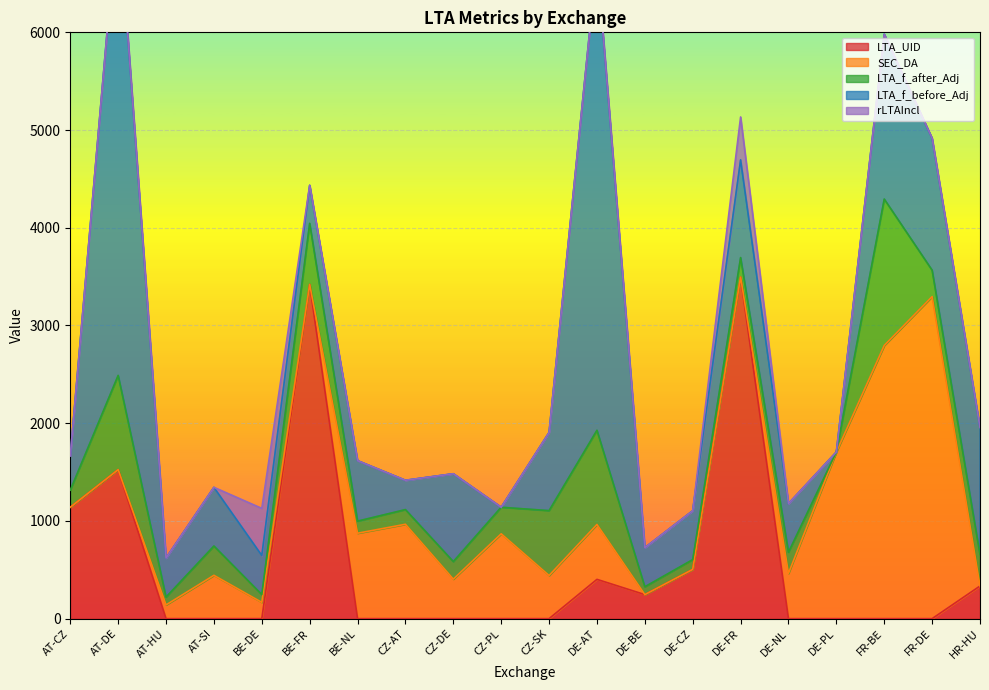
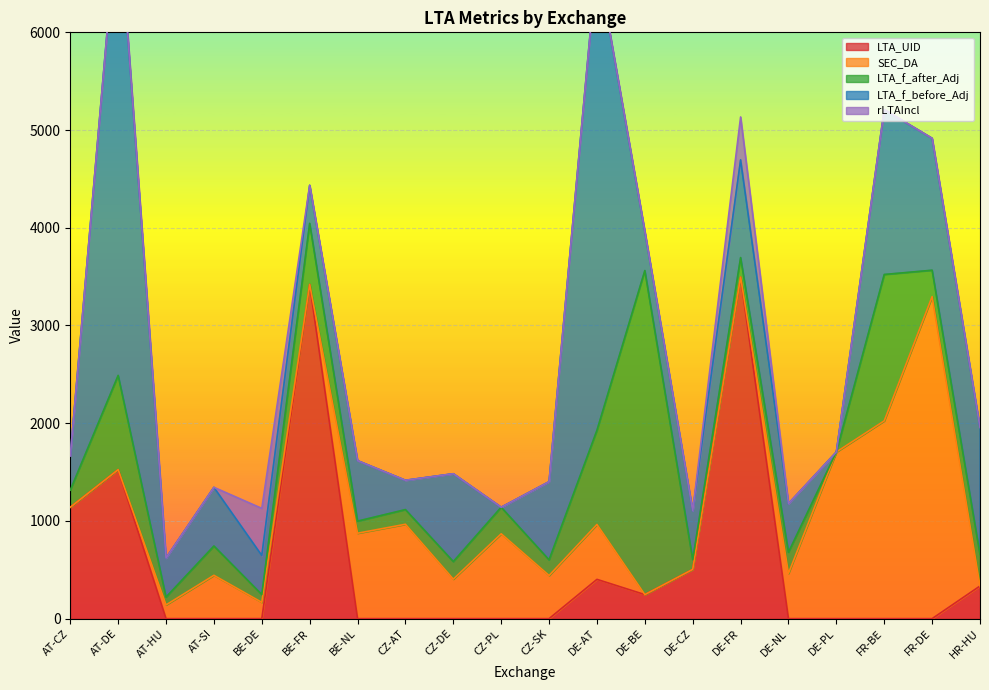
  {
    "LTA_UID": {
      "AT-HU": 0,
      "AT-SI": 0,
      "BE-DE": 0,
      "BE-NL": 0,
      "CZ-AT": 0,
      "CZ-DE": 0,
      "CZ-PL": 0,
      "CZ-SK": 0,
      "DE-AT": 400,
      "DE-NL": 0,
      "DE-PL": 0,
      "FR-BE": 0,
      "FR-DE": 0
    },
    "SEC_DA": {
      "AT-HU": 100,
      "AT-SI": 400,
      "BE-DE": 200,
      "BE-NL": 900,
      "CZ-AT": 1000,
      "CZ-DE": 400,
      "CZ-PL": 900,
      "CZ-SK": 400,
      "DE-AT": 600,
      "DE-NL": 500,
-     "FR-BE": 2800,
+     "FR-BE": 2000,
      "FR-DE": 3300
    },
    "LTA_f_after_Adj": {
      "AT-CZ": 200,
      "AT-DE": 1000,
      "AT-HU": 100,
      "AT-SI": 300,
      "BE-DE": 100,
      "BE-FR": 600,
      "BE-NL": 100,
      "CZ-AT": 200,
      "CZ-DE": 200,
-     "CZ-SK": 700,
+     "CZ-SK": 200,
      "DE-AT": 1000,
-     "DE-BE": 100,
+     "DE-BE": 3300,
      "DE-CZ": 100,
      "DE-FR": 200,
      "DE-NL": 200,
      "FR-BE": 1500,
      "FR-DE": 300,
      "HR-HU": 300
    },
    "LTA_f_before_Adj": {
      "BE-DE": 400,
      "DE-FR": 1000
    },
    "rLTAIncl": {
      "BE-DE": 500,
      "DE-FR": 400
    }
  }
